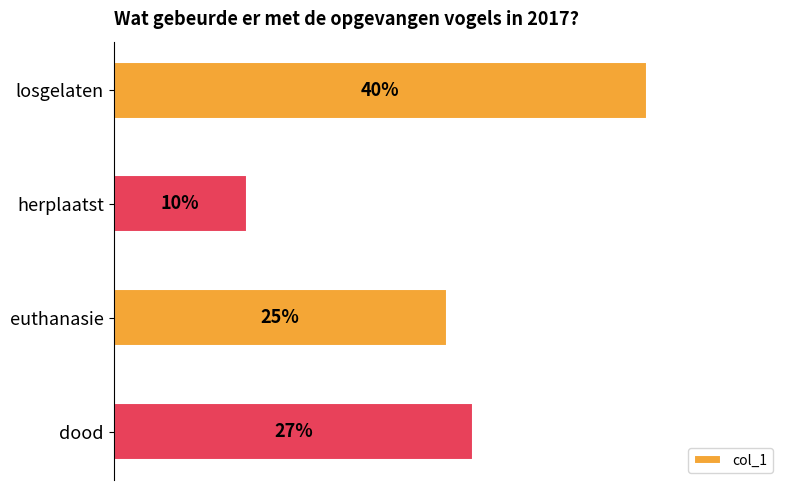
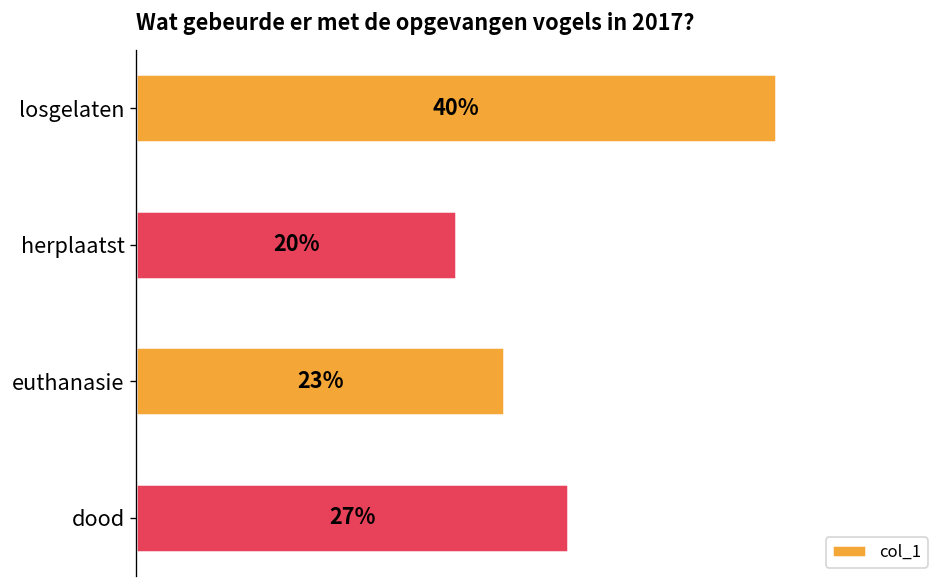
  {
    "losgelaten": "40%",
-   "herplaatst": "10%",
-   "euthanasie": "25%",
+   "herplaatst": "20%",
+   "euthanasie": "23%",
    "dood": "27%"
  }
